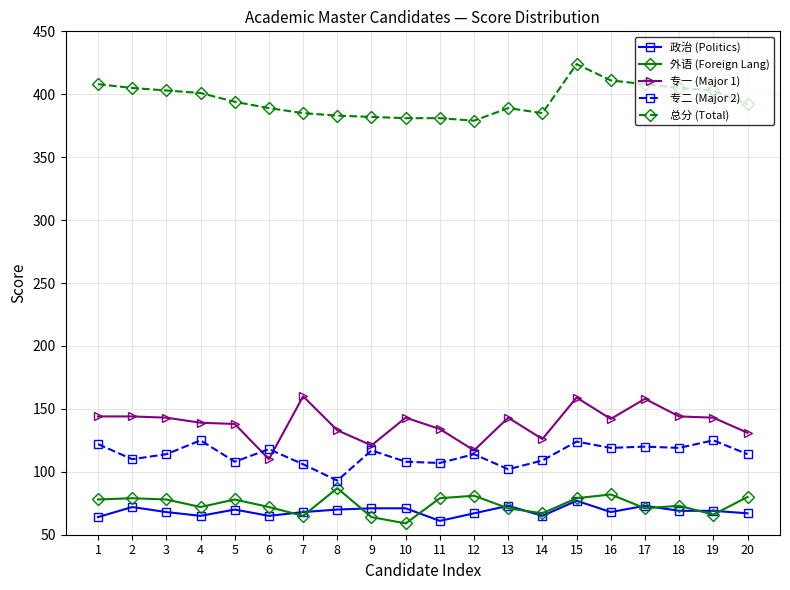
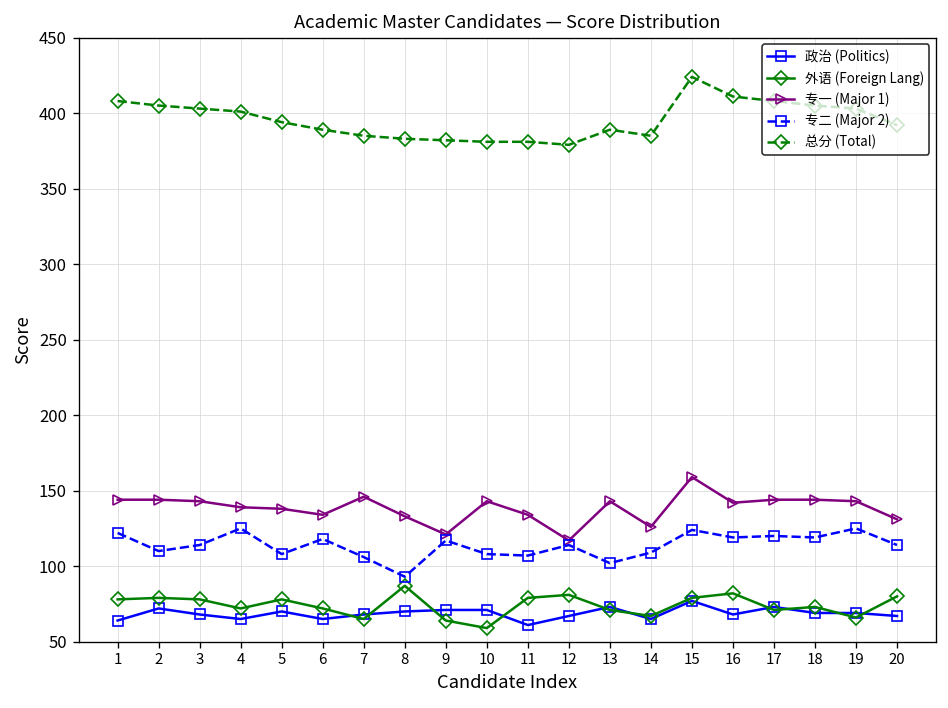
  {
    "专一 (Major 1)": {
      "1": 144,
      "2": 144,
      "3": 143,
      "4": 139,
      "5": 138,
-     "6": 110,
-     "7": 160,
+     "6": 134,
+     "7": 146,
      "8": 133,
      "9": 121,
      "10": 143,
      "11": 134,
      "12": 117,
      "13": 143,
      "14": 126,
      "15": 159,
      "16": 142,
-     "17": 158,
+     "17": 144,
      "18": 144,
      "19": 143,
      "20": 131
    }
  }
